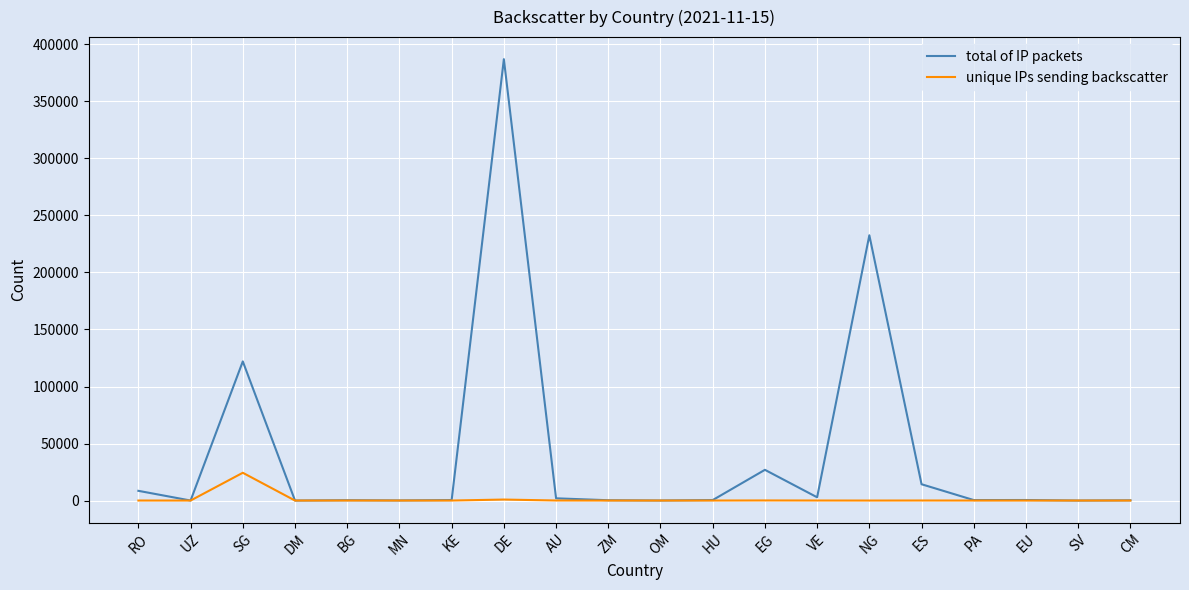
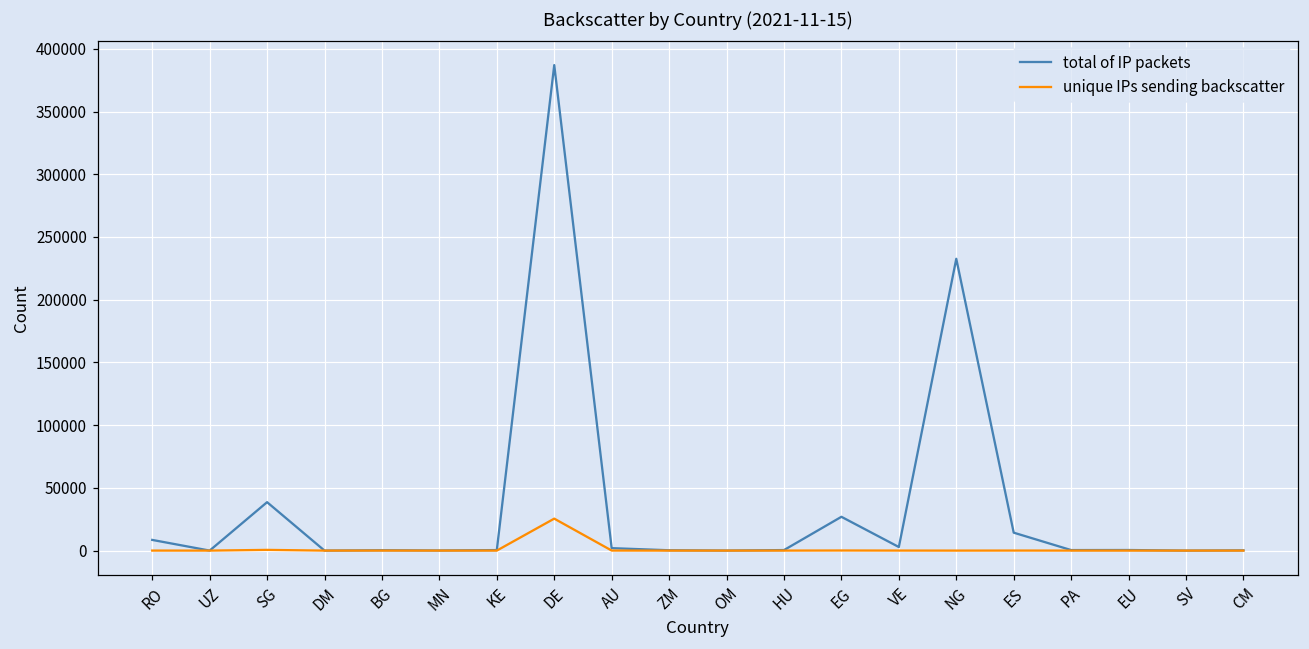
  {
    "total of IP packets": {
      "RO": 9000,
-     "SG": 122000,
+     "SG": 39000,
      "DE": 387000,
      "EG": 27000,
      "VE": 3000,
      "NG": 233000,
      "ES": 14000
    },
    "unique IPs sending backscatter": {
      "RO": 0,
-     "SG": 24000,
-     "DE": 1000,
+     "SG": 1000,
+     "DE": 25000,
      "EG": 0,
      "VE": 0,
      "NG": 0,
      "ES": 0
    }
  }
